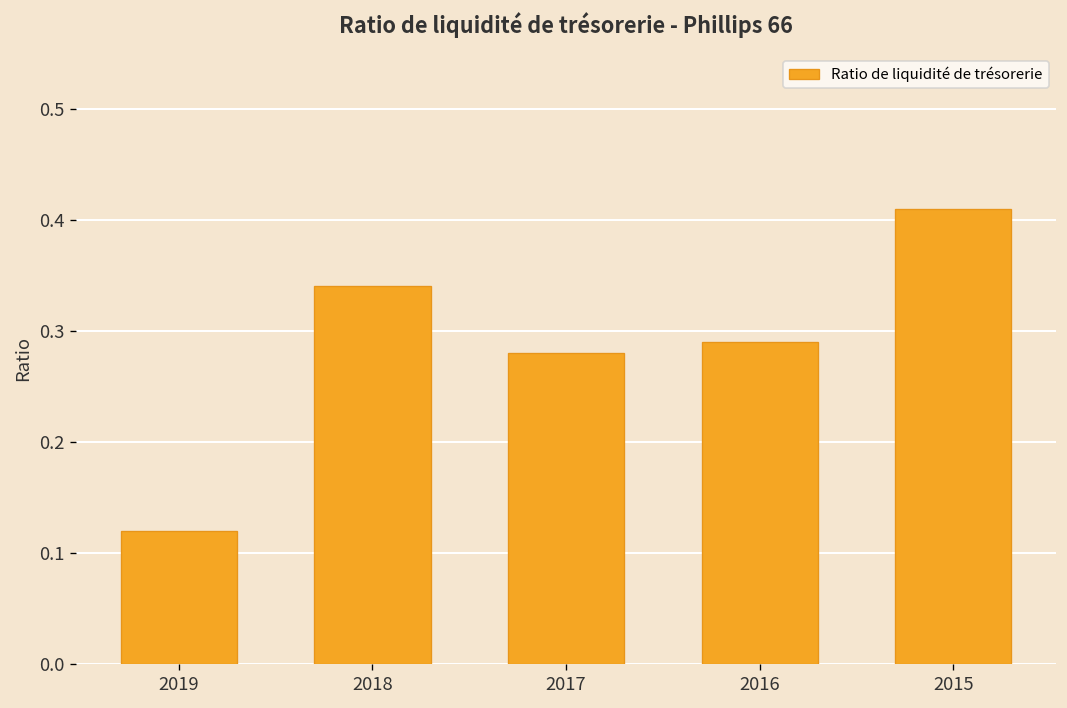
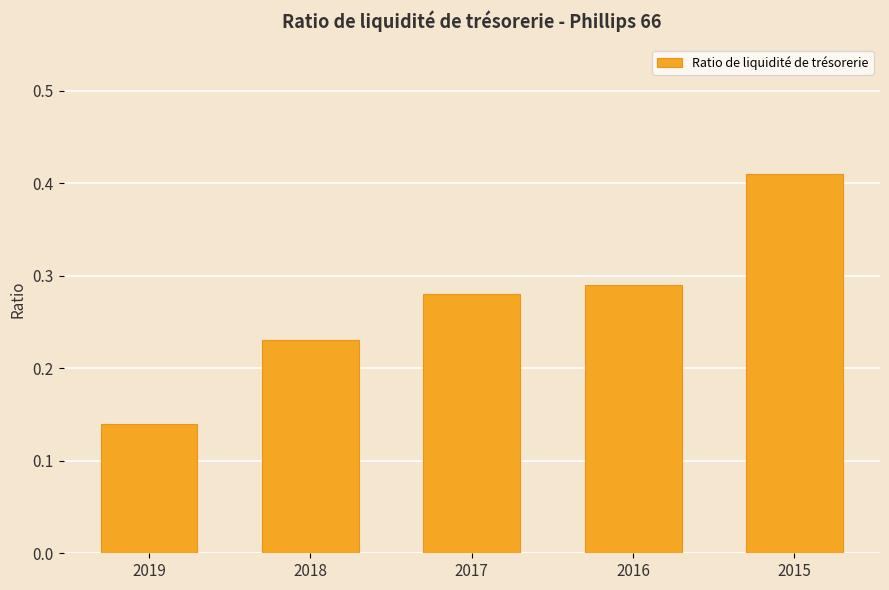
  {
-   "2019": 0.12,
-   "2018": 0.34,
+   "2019": 0.14,
+   "2018": 0.23,
    "2017": 0.28,
    "2016": 0.29,
    "2015": 0.41
  }
